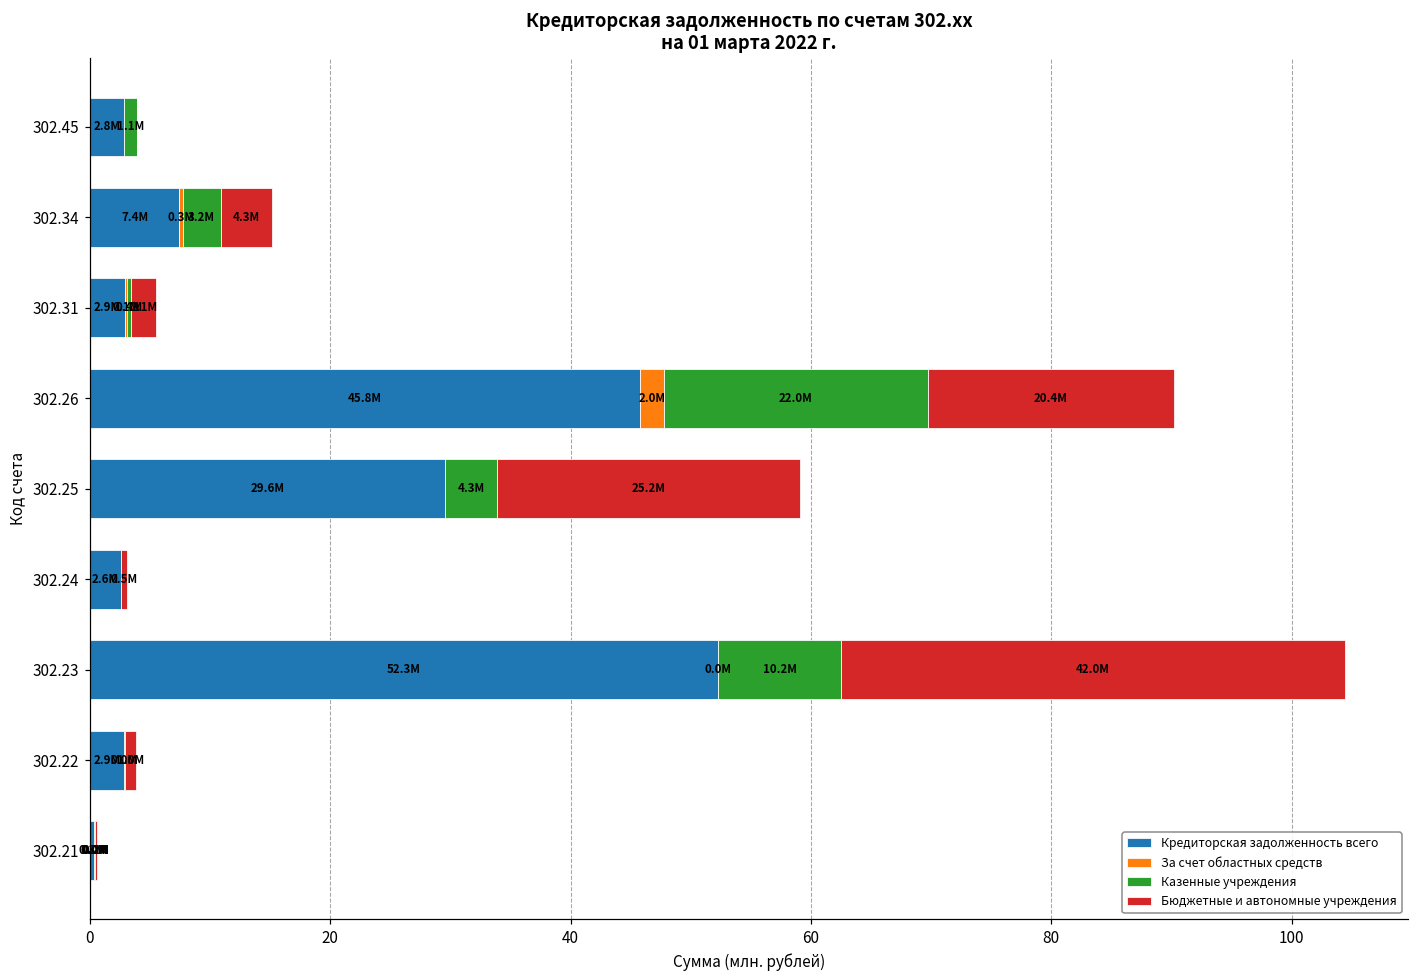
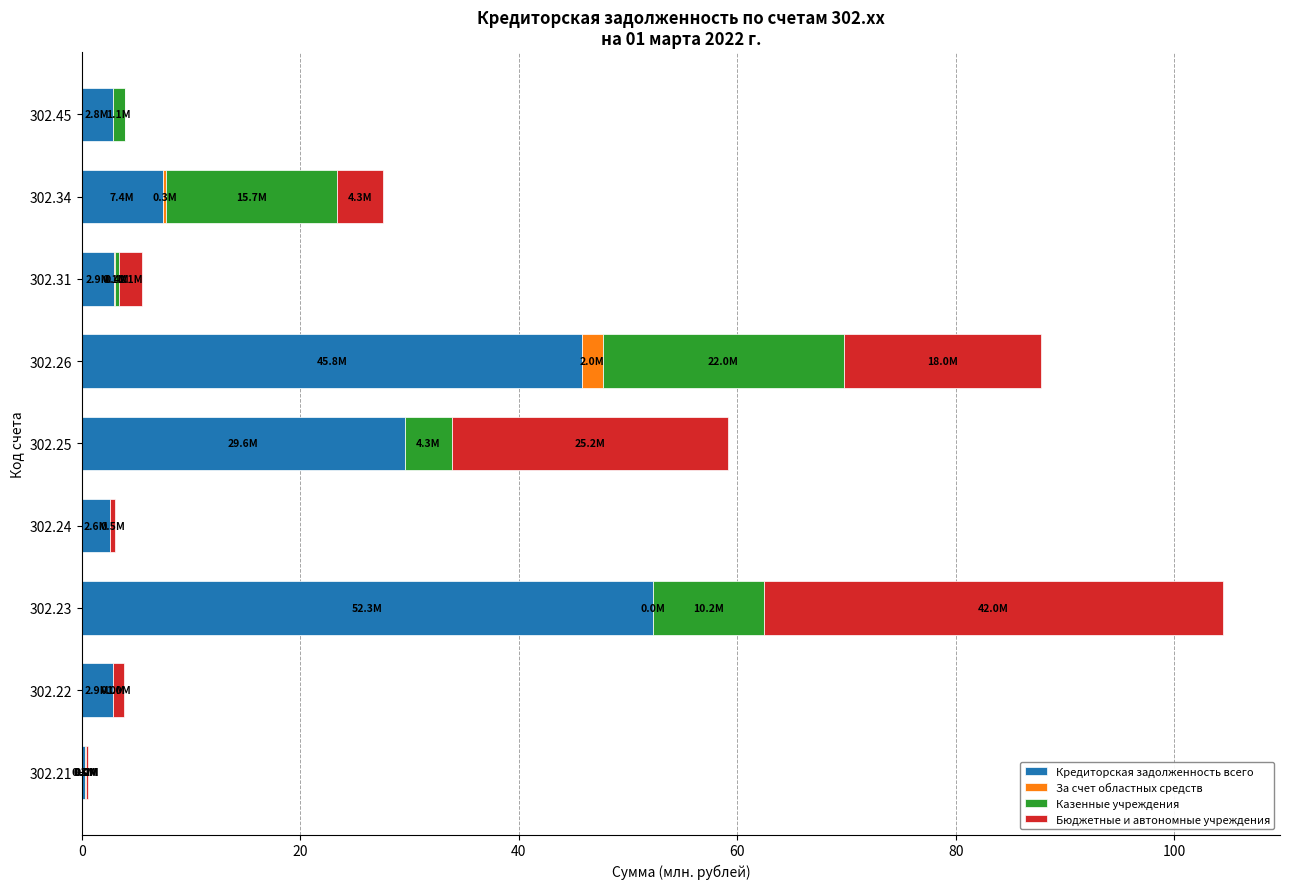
  {
    "Кредиторская задолженность всего": {
      "302.45": "2.8M",
      "302.34": "7.4M",
      "302.26": "45.8M",
      "302.25": "29.6M",
      "302.23": "52.3M"
    },
    "За счет областных средств": {
      "302.26": "2.0M",
      "302.23": "0.0M"
    },
    "Казенные учреждения": {
      "302.45": "1.1M",
-     "302.34": "3.2M",
+     "302.34": "15.7M",
      "302.26": "22.0M",
      "302.25": "4.3M",
      "302.23": "10.2M"
    },
    "Бюджетные и автономные учреждения": {
      "302.34": "4.3M",
-     "302.26": "20.4M",
+     "302.26": "18.0M",
      "302.25": "25.2M",
      "302.23": "42.0M"
    }
  }
